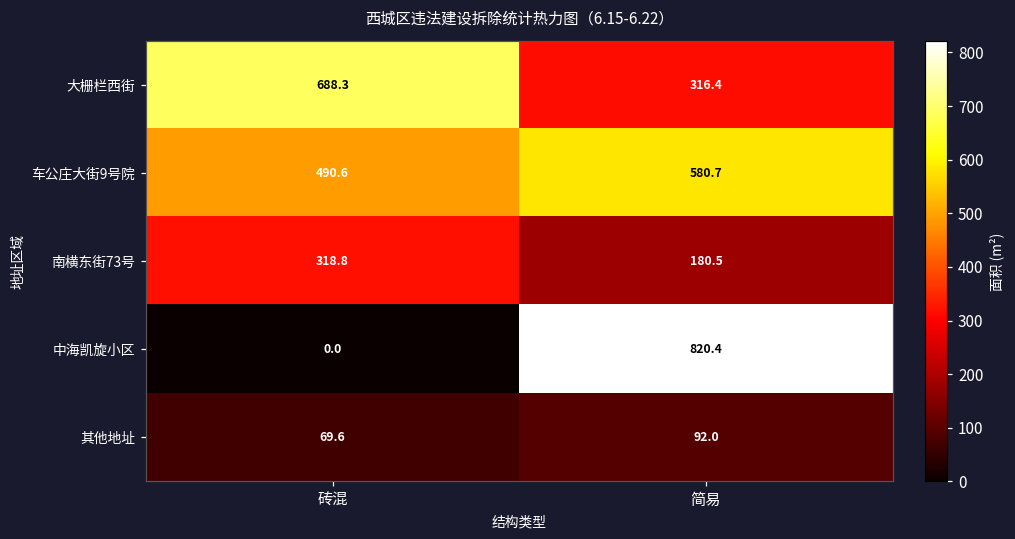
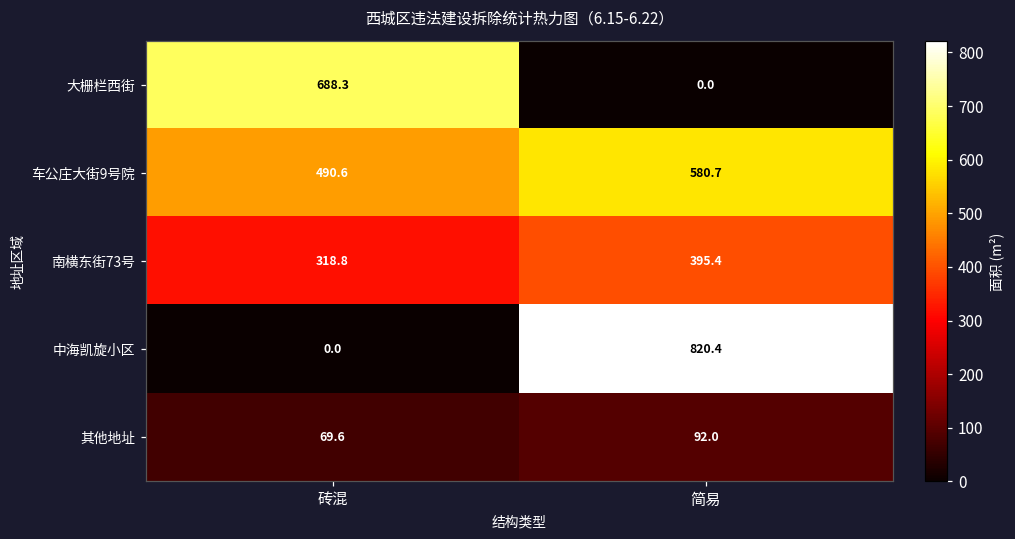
  {
    "大栅栏西街": {
      "砖混": 688.3,
-     "简易": 316.4
+     "简易": 0.0
    },
    "车公庄大街9号院": {
      "砖混": 490.6,
      "简易": 580.7
    },
    "南横东街73号": {
      "砖混": 318.8,
-     "简易": 180.5
+     "简易": 395.4
    },
    "中海凯旋小区": {
      "砖混": 0.0,
      "简易": 820.4
    },
    "其他地址": {
      "砖混": 69.6,
      "简易": 92.0
    }
  }
